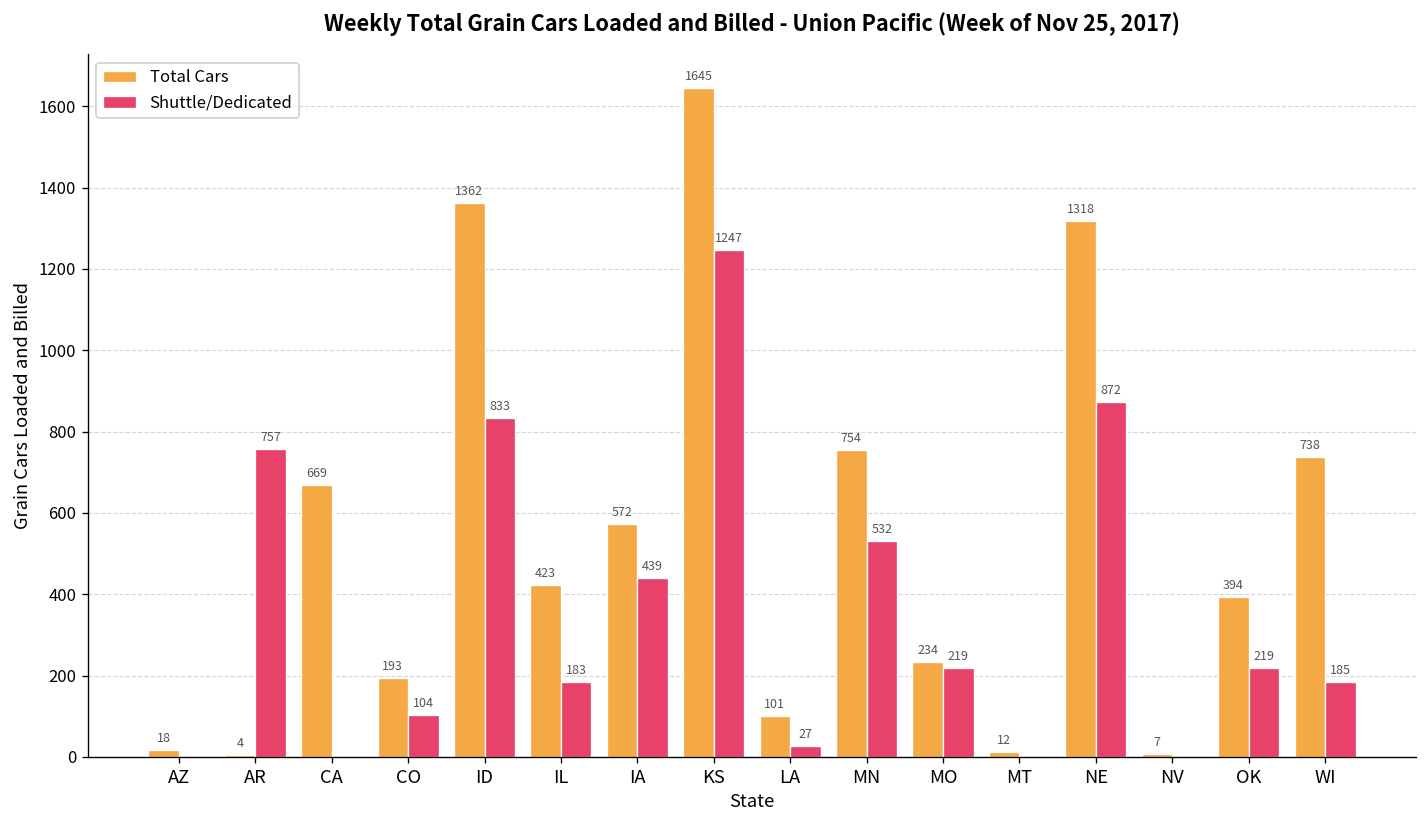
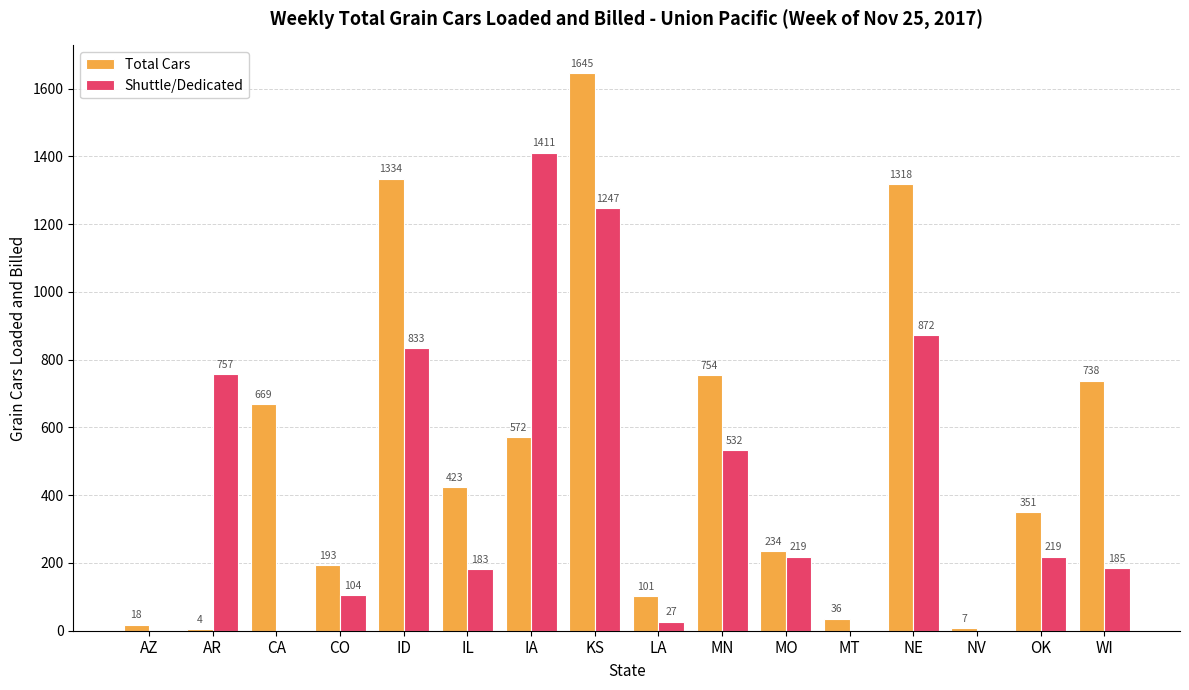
  {
    "Total Cars": {
      "AZ": 18,
      "AR": 4,
      "CA": 669,
      "CO": 193,
-     "ID": 1362,
+     "ID": 1334,
      "IL": 423,
      "IA": 572,
      "KS": 1645,
      "LA": 101,
      "MN": 754,
      "MO": 234,
-     "MT": 12,
+     "MT": 36,
      "NE": 1318,
      "NV": 7,
-     "OK": 394,
+     "OK": 351,
      "WI": 738
    },
    "Shuttle/Dedicated": {
      "AR": 757,
      "CO": 104,
      "ID": 833,
      "IL": 183,
-     "IA": 439,
+     "IA": 1411,
      "KS": 1247,
      "LA": 27,
      "MN": 532,
      "MO": 219,
      "NE": 872,
      "OK": 219,
      "WI": 185
    }
  }
